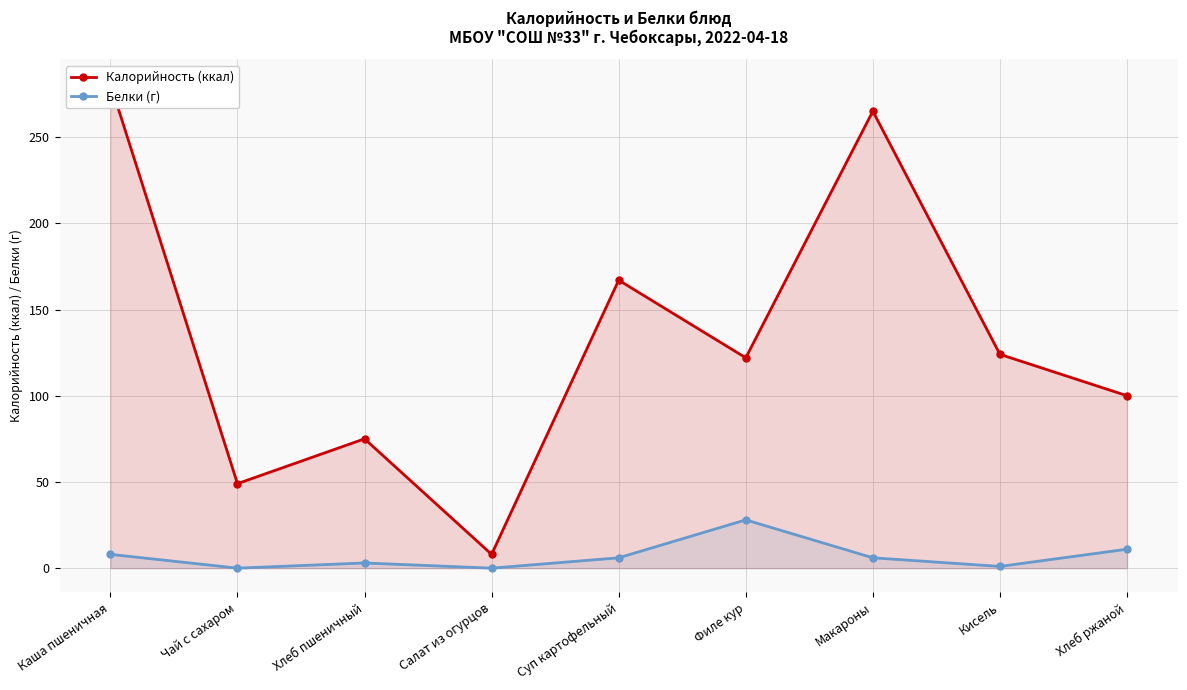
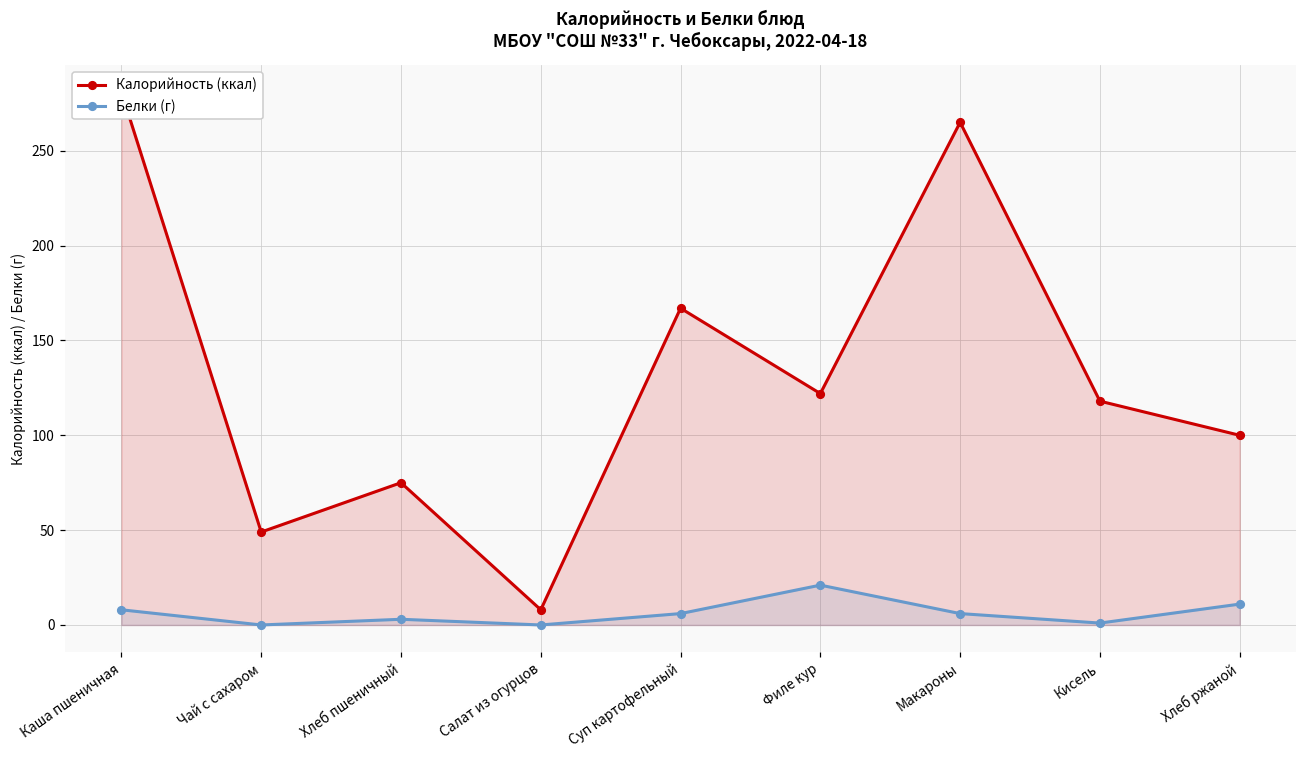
  {
    "Калорийность (ккал)": {
      "Чай с сахаром": 49,
      "Хлеб пшеничный": 75,
      "Салат из огурцов": 8,
      "Суп картофельный": 167,
      "Филе кур": 122,
      "Макароны": 265,
-     "Кисель": 124,
+     "Кисель": 118,
      "Хлеб ржаной": 100
    },
    "Белки (г)": {
      "Каша пшеничная": 8,
      "Чай с сахаром": 0,
      "Хлеб пшеничный": 3,
      "Салат из огурцов": 0,
      "Суп картофельный": 6,
-     "Филе кур": 28,
+     "Филе кур": 21,
      "Макароны": 6,
      "Кисель": 1,
      "Хлеб ржаной": 11
    }
  }
